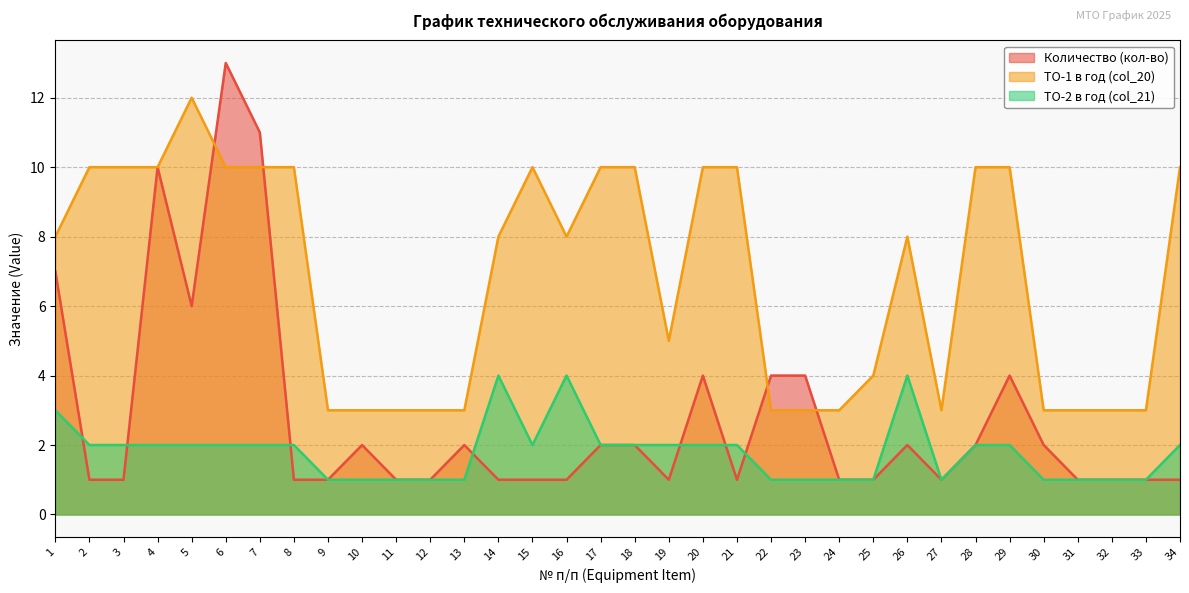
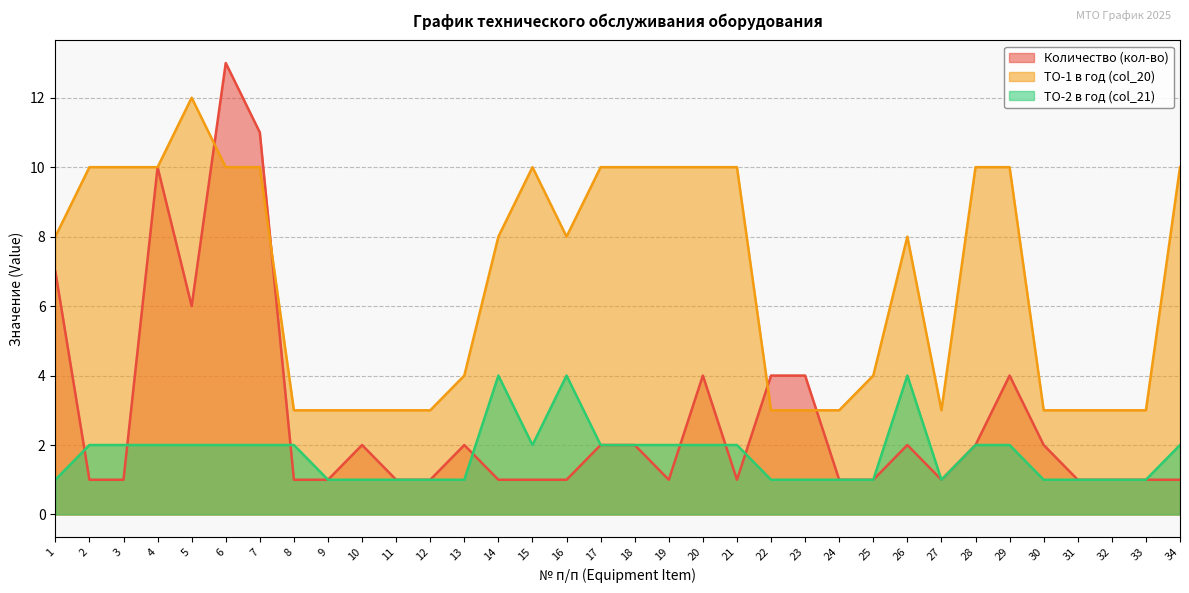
  {
    "Количество (кол-во)": {
      "1": 7,
      "2": 1,
      "3": 1,
      "5": 6,
      "6": 13,
      "7": 11,
      "8": 1,
      "10": 2,
      "13": 2,
      "14": 1,
      "15": 1,
      "16": 1,
      "19": 1,
      "20": 4,
      "21": 1,
      "22": 4,
      "23": 4,
      "26": 2,
      "29": 4,
      "30": 2,
      "34": 1
    },
    "ТО-1 в год (col_20)": {
      "1": 8,
      "2": 10,
      "3": 10,
      "5": 12,
      "6": 10,
      "7": 10,
-     "8": 10,
+     "8": 3,
      "9": 3,
      "10": 3,
      "11": 3,
      "12": 3,
-     "13": 3,
+     "13": 4,
      "14": 8,
      "15": 10,
      "16": 8,
      "17": 10,
      "18": 10,
-     "19": 5,
+     "19": 10,
      "20": 10,
      "21": 10,
      "22": 3,
      "23": 3,
      "24": 3,
      "25": 4,
      "26": 8,
      "27": 3,
      "28": 10,
      "29": 10,
      "30": 3,
      "31": 3,
      "32": 3,
      "33": 3,
      "34": 10
    },
    "ТО-2 в год (col_21)": {
-     "1": 3,
+     "1": 1,
      "2": 2,
      "3": 2,
      "4": 2,
      "5": 2,
      "6": 2,
      "7": 2,
      "8": 2,
      "10": 1,
      "13": 1,
      "14": 4,
      "15": 2,
      "16": 4,
      "19": 2,
      "20": 2,
      "21": 2,
      "22": 1,
      "23": 1,
      "26": 4,
      "29": 2,
      "30": 1,
      "34": 2
    }
  }
